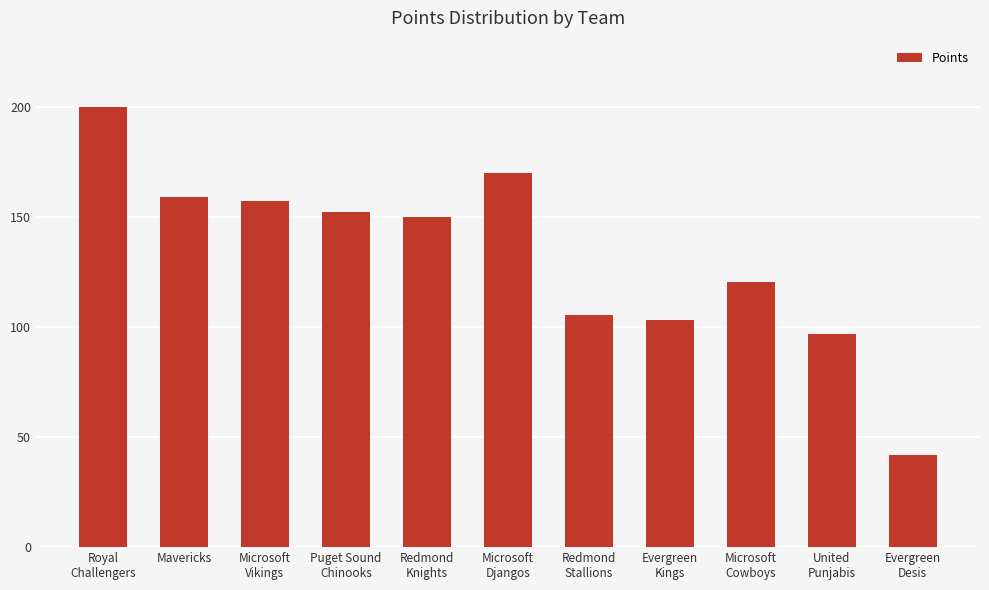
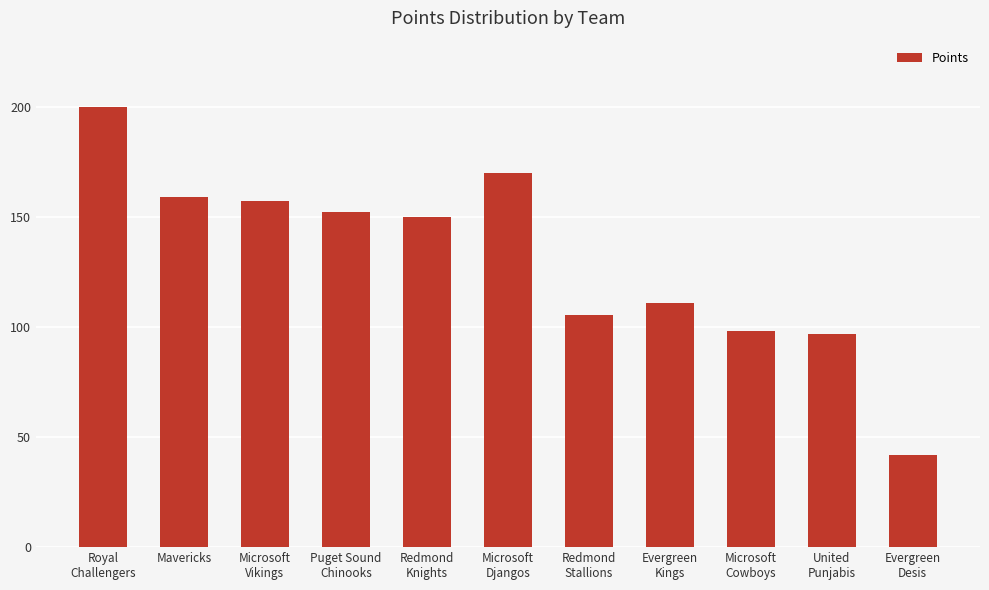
  {
    "Royal Challengers": 200,
    "Mavericks": 159,
    "Microsoft Vikings": 157,
    "Puget Sound Chinooks": 152,
    "Redmond Knights": 150,
    "Microsoft Djangos": 170,
    "Redmond Stallions": 105,
-   "Evergreen Kings": 103,
-   "Microsoft Cowboys": 121,
+   "Evergreen Kings": 111,
+   "Microsoft Cowboys": 98,
    "United Punjabis": 97,
    "Evergreen Desis": 42
  }
